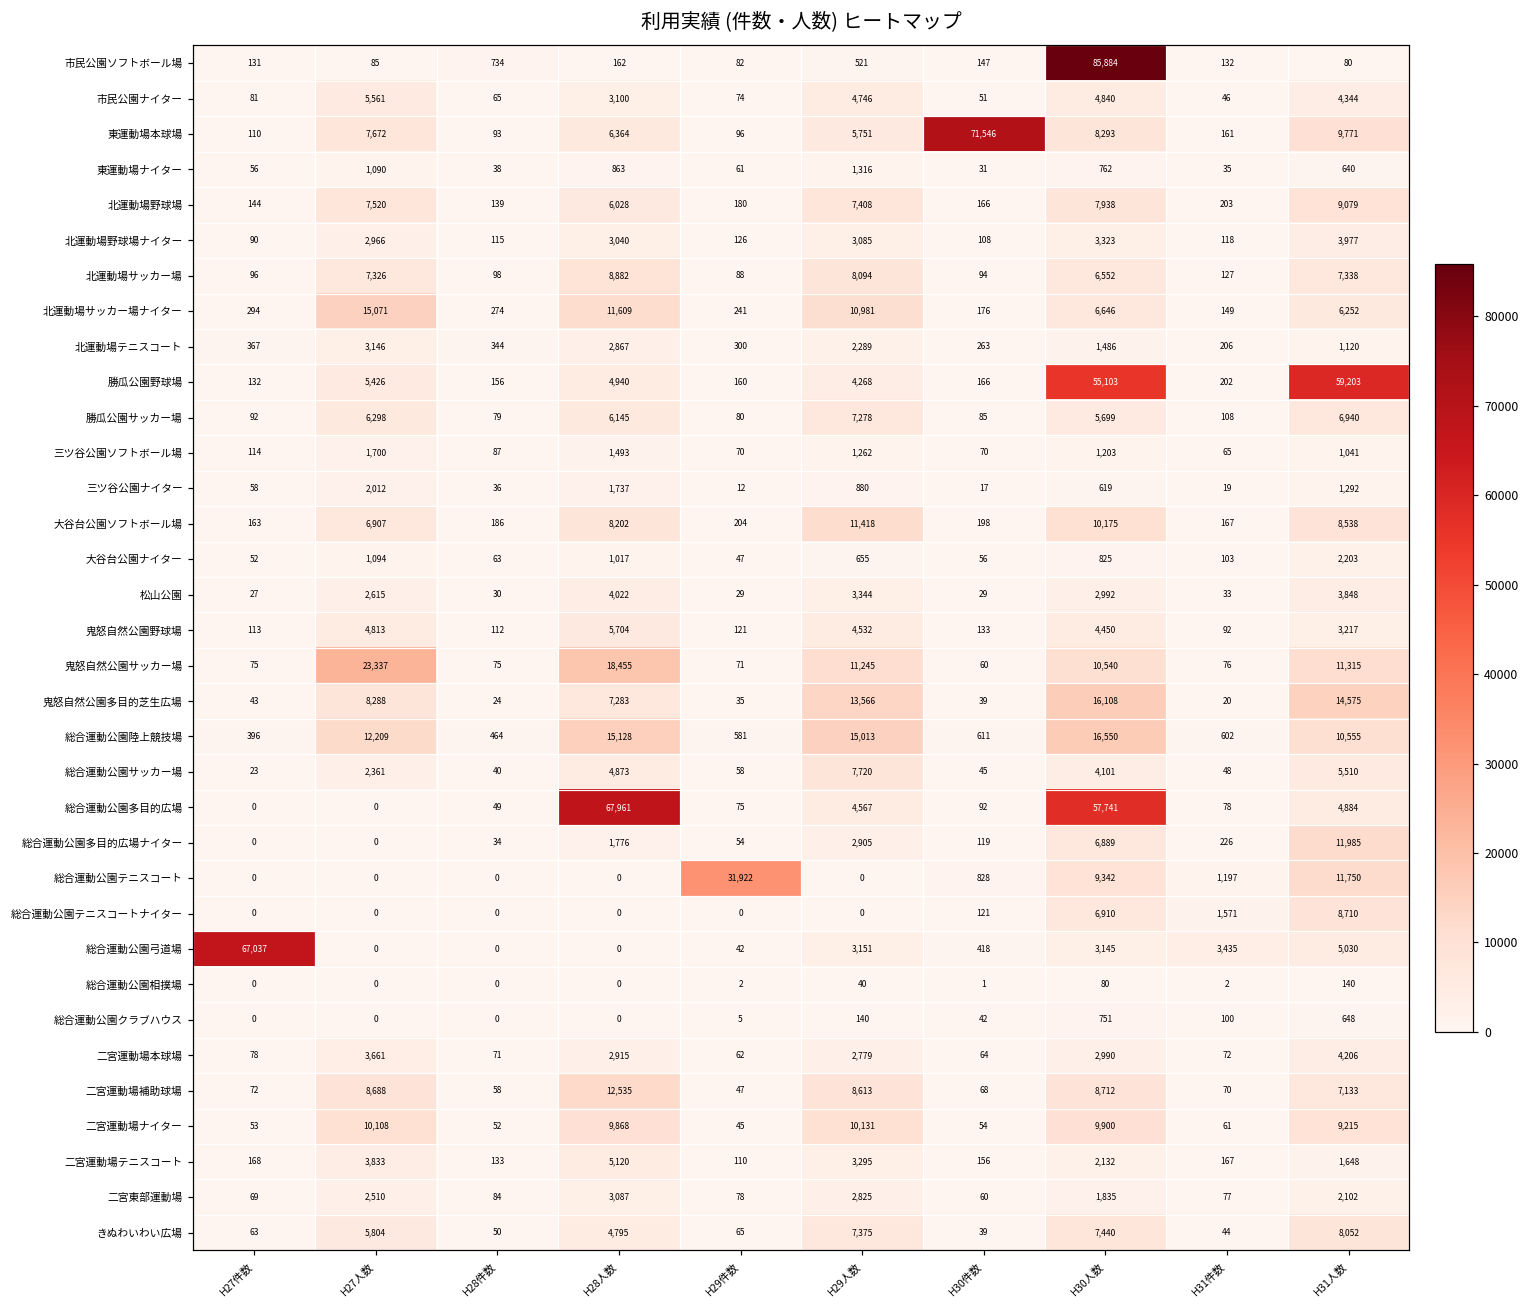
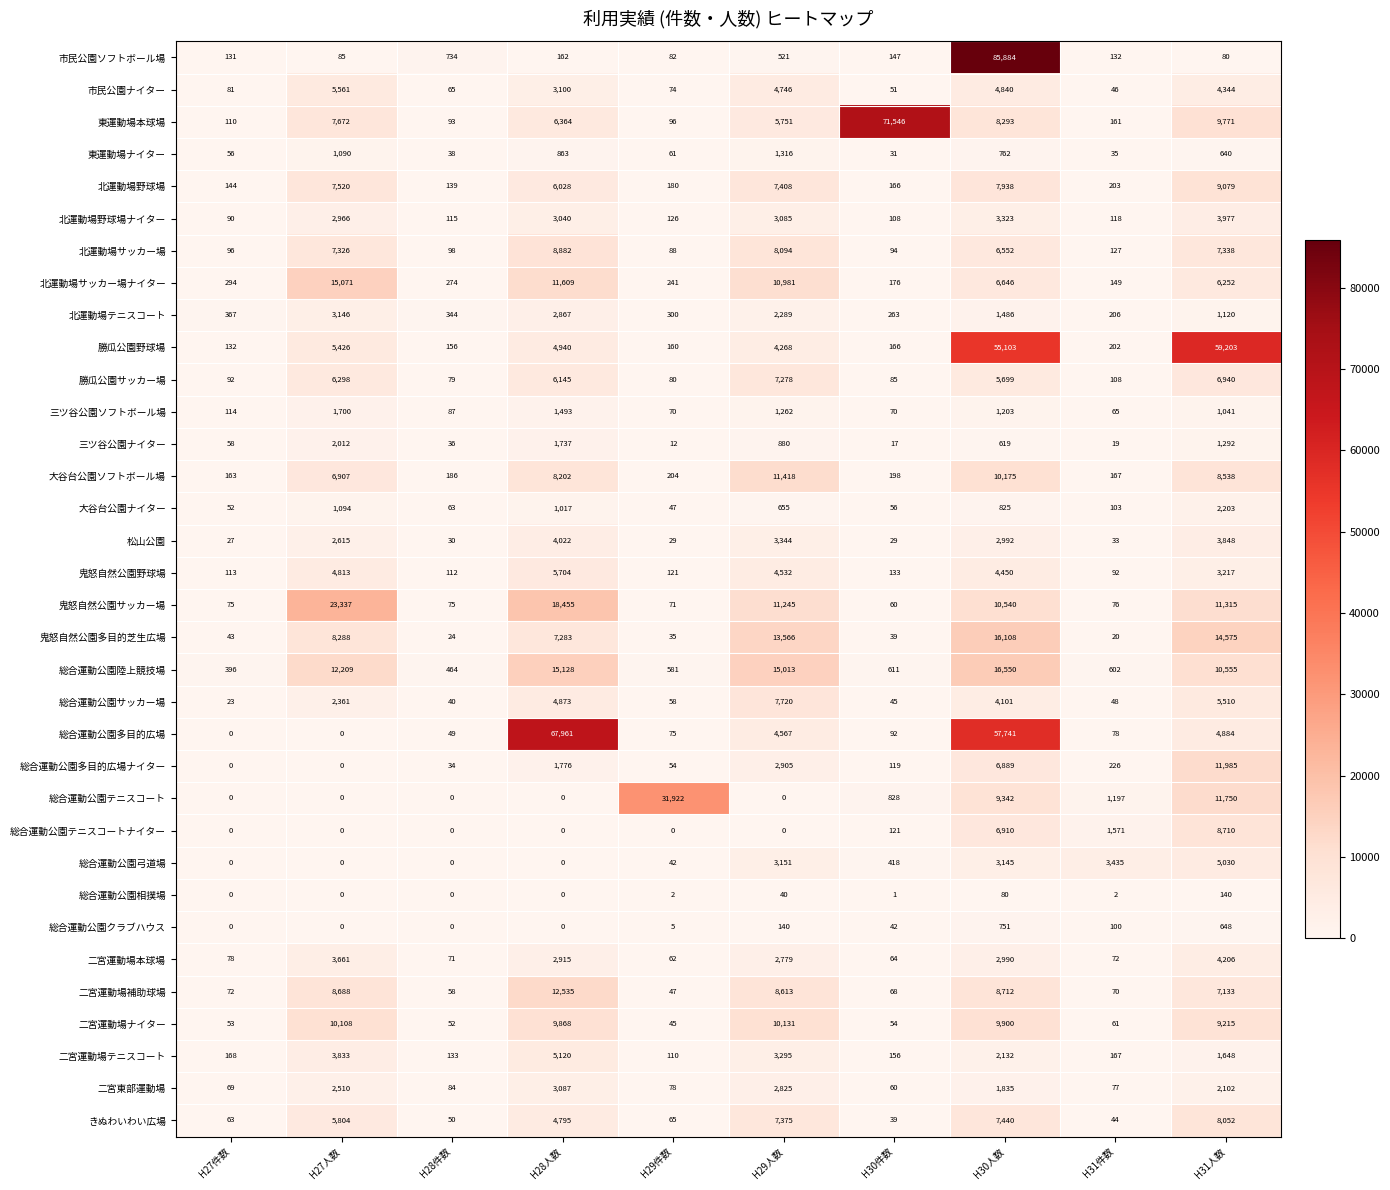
  {
    "総合運動公園弓道場": {
-     "H27件数": "67,037",
+     "H27件数": "0",
      "H27人数": "0",
      "H28件数": "0",
      "H28人数": "0",
      "H29件数": "42",
      "H29人数": "3,151",
      "H30件数": "418",
      "H30人数": "3,145",
      "H31件数": "3,435",
      "H31人数": "5,030"
    }
  }
